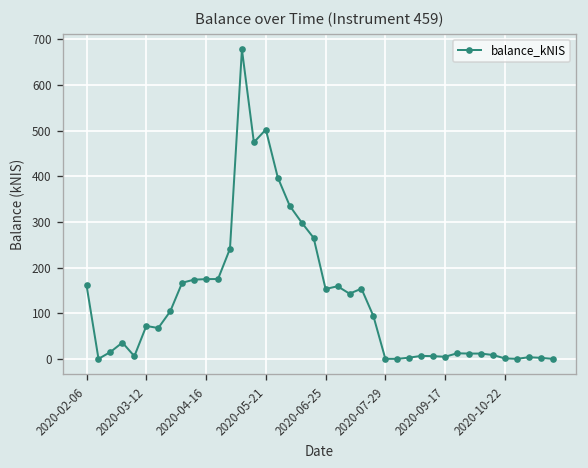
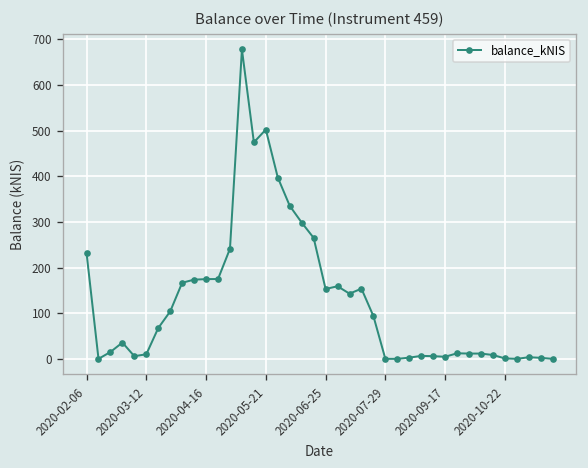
  {
-   "2020-02-06": 160,
-   "2020-03-12": 70,
+   "2020-02-06": 230,
+   "2020-03-12": 10,
    "2020-04-16": 170,
    "2020-05-21": 500,
    "2020-06-25": 150,
    "2020-07-29": 0,
    "2020-09-17": 0,
    "2020-10-22": 0
  }
